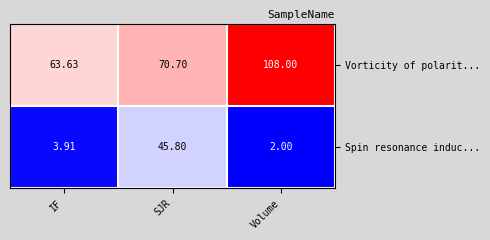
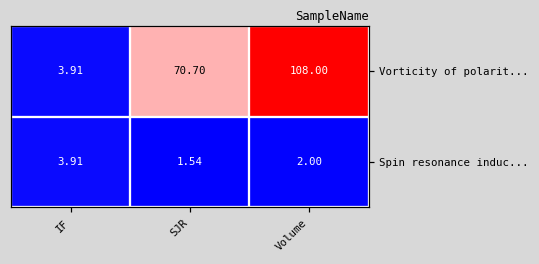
  {
    "Vorticity of polarit...": {
-     "IF": 63.63,
+     "IF": 3.91,
      "SJR": 70.70,
      "Volume": 108.00
    },
    "Spin resonance induc...": {
      "IF": 3.91,
-     "SJR": 45.80,
+     "SJR": 1.54,
      "Volume": 2.00
    }
  }
